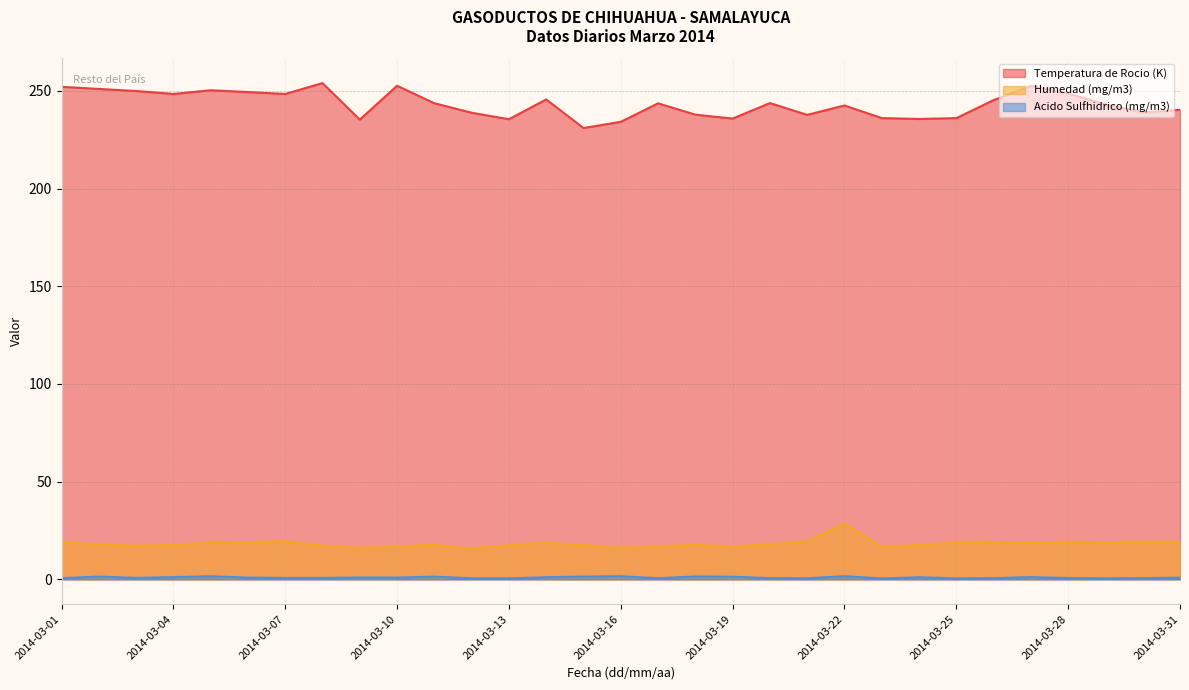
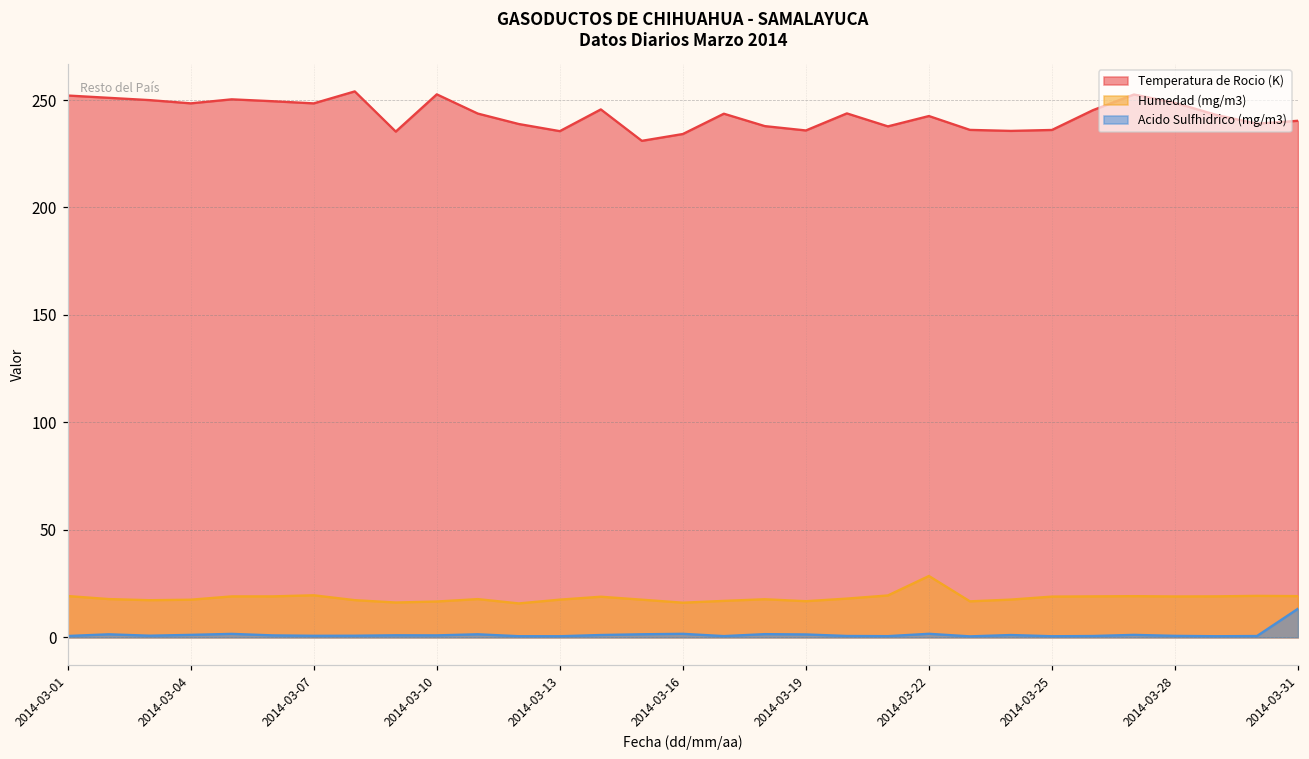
  {
    "Temperatura de Rocio (K)": {
      "2014-03-01": 252,
      "2014-03-04": 248,
      "2014-03-07": 248,
      "2014-03-10": 253,
      "2014-03-13": 236,
      "2014-03-16": 234,
      "2014-03-19": 236,
      "2014-03-22": 243,
      "2014-03-25": 236,
      "2014-03-31": 240
    },
    "Humedad (mg/m3)": {
      "2014-03-01": 19,
      "2014-03-04": 17,
      "2014-03-07": 20,
      "2014-03-10": 17,
      "2014-03-13": 18,
      "2014-03-16": 16,
      "2014-03-19": 17,
      "2014-03-22": 29,
      "2014-03-25": 19,
      "2014-03-28": 19,
      "2014-03-31": 19
    },
    "Acido Sulfhidrico (mg/m3)": {
      "2014-03-01": 1,
      "2014-03-04": 1,
      "2014-03-07": 1,
      "2014-03-10": 1,
      "2014-03-13": 1,
      "2014-03-16": 2,
      "2014-03-19": 1,
      "2014-03-22": 2,
      "2014-03-25": 0,
      "2014-03-28": 1,
-     "2014-03-31": 1
+     "2014-03-31": 13
    }
  }
